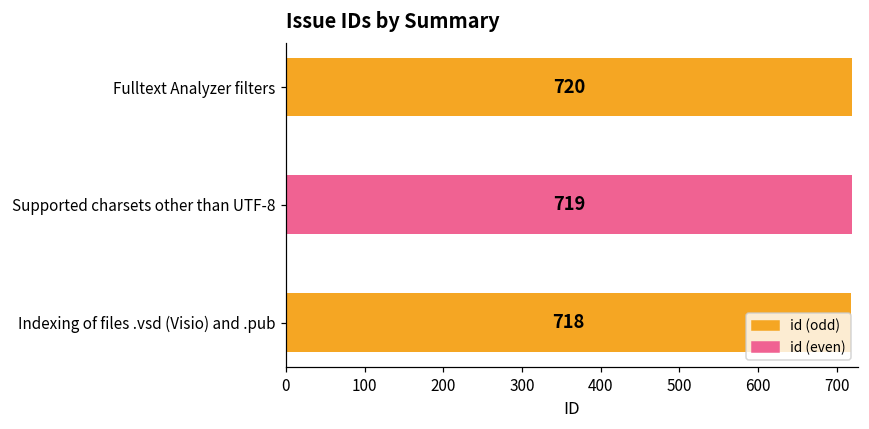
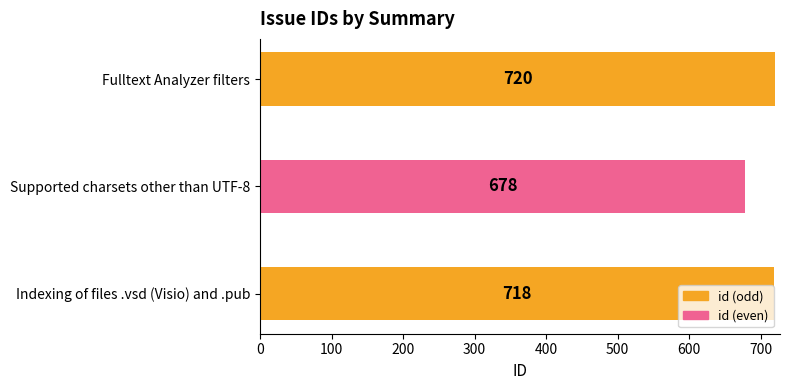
  {
    "Fulltext Analyzer filters": 720,
-   "Supported charsets other than UTF-8": 719
+   "Supported charsets other than UTF-8": 678
  }
